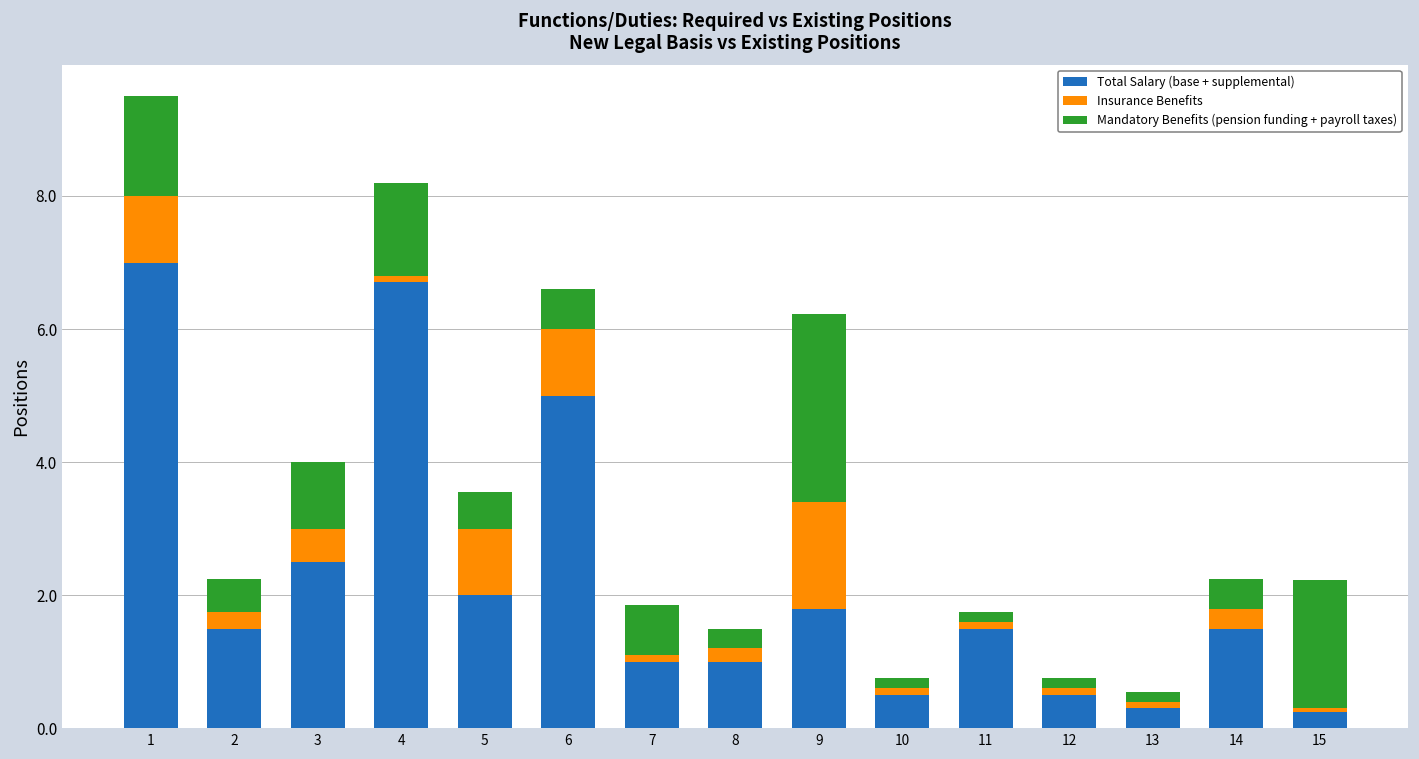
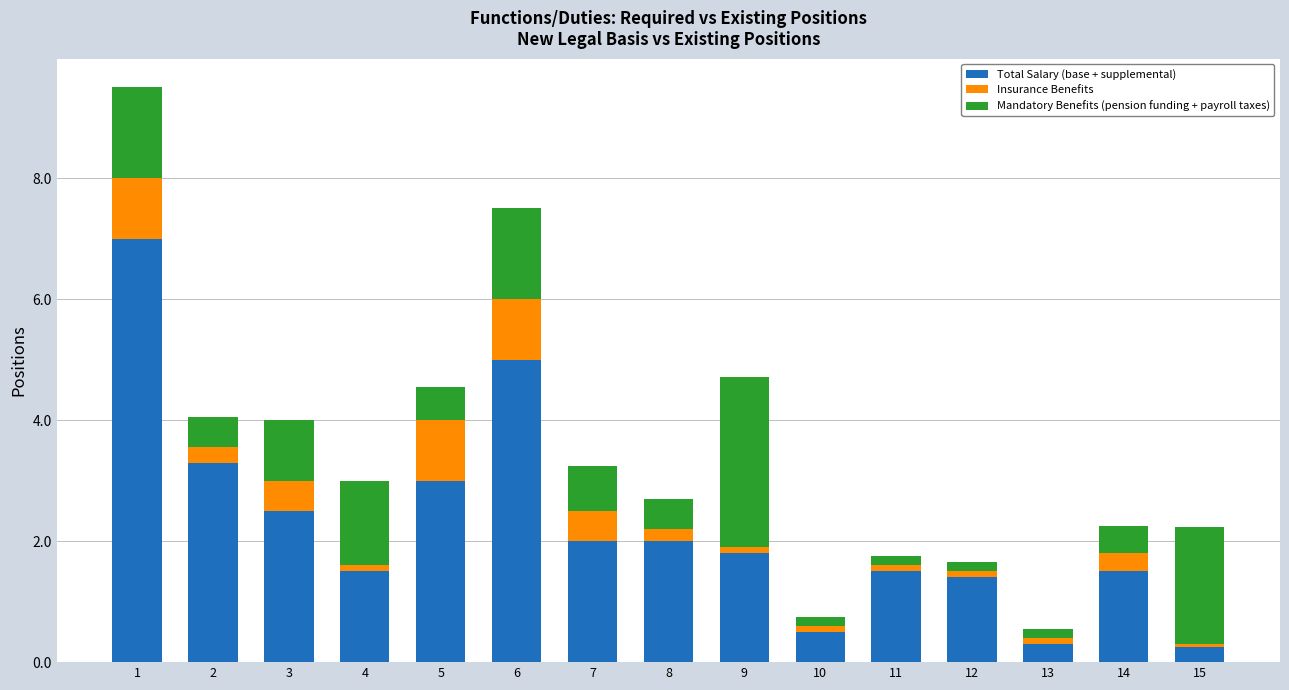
  {
    "Total Salary (base + supplemental)": {
      "1": 7.0,
-     "2": 1.5,
+     "2": 3.3,
      "3": 2.5,
-     "4": 6.7,
-     "5": 2,
+     "4": 1.5,
+     "5": 3,
      "6": 5.0,
-     "7": 1,
-     "8": 1,
+     "7": 2,
+     "8": 2,
      "9": 1.8,
      "10": 0.5,
      "11": 1.5,
-     "12": 0.5,
+     "12": 1.4,
      "13": 0.3,
      "14": 1.5,
      "15": 0.3
    },
    "Insurance Benefits": {
      "1": 1.0,
      "2": 0.3,
      "3": 0.5,
      "4": 0.1,
      "5": 1.0,
      "6": 1.0,
-     "7": 0.1,
+     "7": 0.5,
      "8": 0.2,
-     "9": 1.6,
+     "9": 0.1,
      "10": 0.1,
      "11": 0.1,
      "12": 0.1,
      "13": 0.1,
      "14": 0.3,
      "15": 0.0
    },
    "Mandatory Benefits (pension funding + payroll taxes)": {
      "1": 1.5,
      "2": 0.5,
      "3": 1.0,
      "4": 1.4,
      "5": 0.6,
-     "6": 0.6,
+     "6": 1.5,
      "7": 0.8,
-     "8": 0.3,
+     "8": 0.5,
      "9": 2.8,
      "10": 0.2,
      "11": 0.2,
      "12": 0.2,
      "13": 0.2,
      "14": 0.4,
      "15": 1.9
    }
  }
